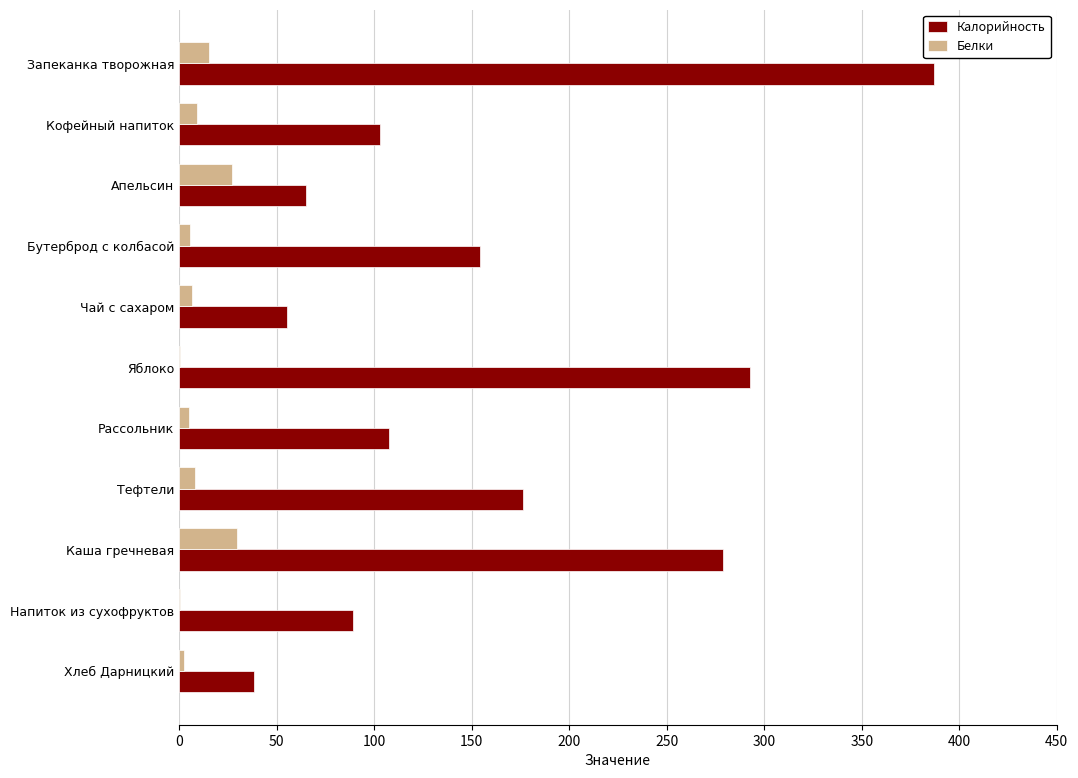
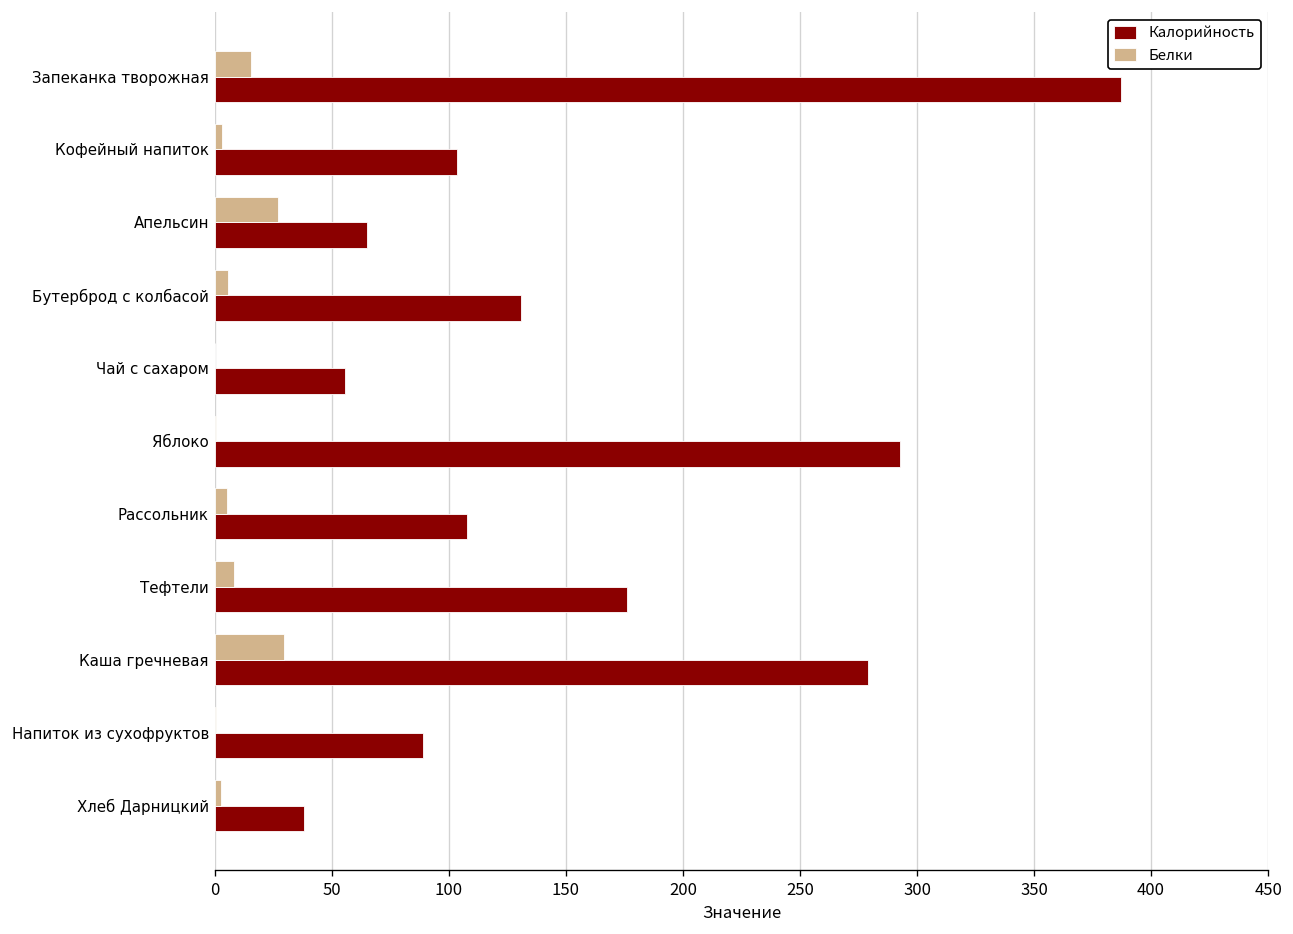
  {
    "Калорийность": {
      "Запеканка творожная": 387,
      "Кофейный напиток": 103,
      "Апельсин": 65,
-     "Бутерброд с колбасой": 154,
+     "Бутерброд с колбасой": 131,
      "Чай с сахаром": 56,
      "Яблоко": 293,
      "Рассольник": 108,
      "Тефтели": 176,
      "Каша гречневая": 279,
      "Напиток из сухофруктов": 89,
      "Хлеб Дарницкий": 38
    },
    "Белки": {
      "Запеканка творожная": 16,
-     "Кофейный напиток": 9,
+     "Кофейный напиток": 3,
      "Апельсин": 27,
      "Бутерброд с колбасой": 6,
-     "Чай с сахаром": 7,
+     "Чай с сахаром": 0,
      "Рассольник": 5,
      "Тефтели": 8,
      "Каша гречневая": 30,
      "Хлеб Дарницкий": 3
    }
  }
